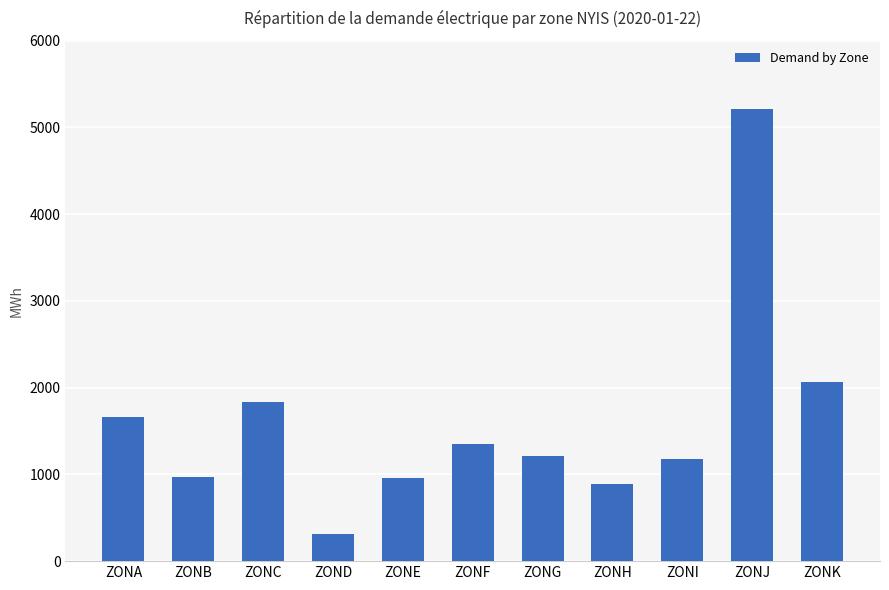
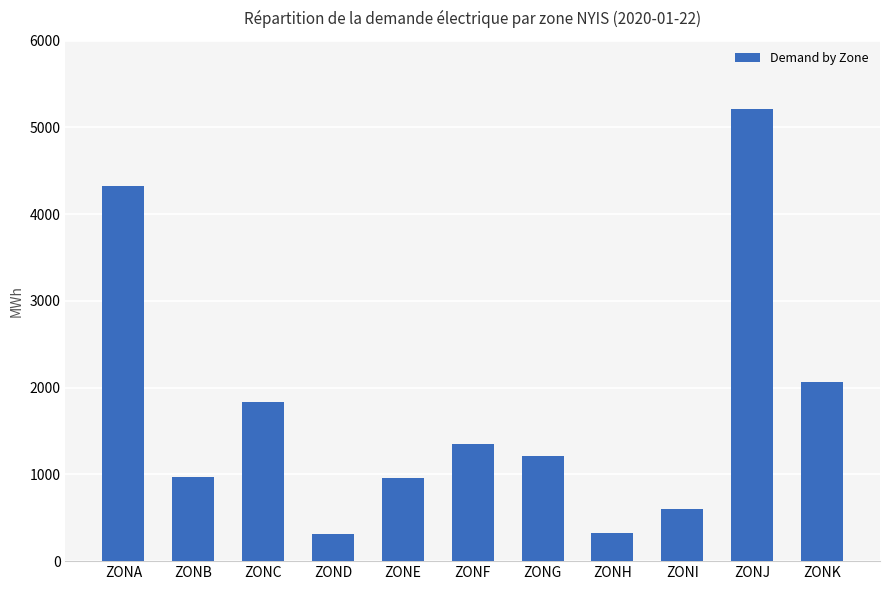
  {
-   "ZONA": 1700,
+   "ZONA": 4300,
    "ZONB": 1000,
    "ZONC": 1800,
    "ZOND": 300,
    "ZONE": 1000,
    "ZONF": 1300,
    "ZONG": 1200,
-   "ZONH": 900,
-   "ZONI": 1200,
+   "ZONH": 300,
+   "ZONI": 600,
    "ZONJ": 5200,
    "ZONK": 2100
  }
